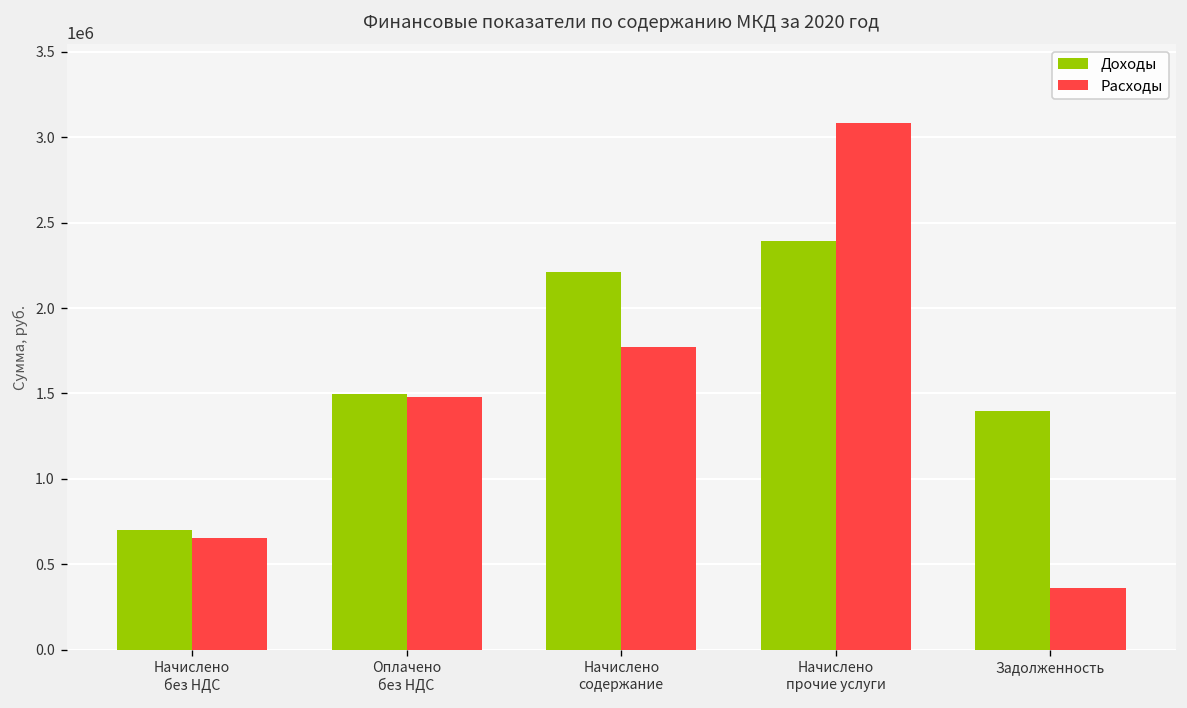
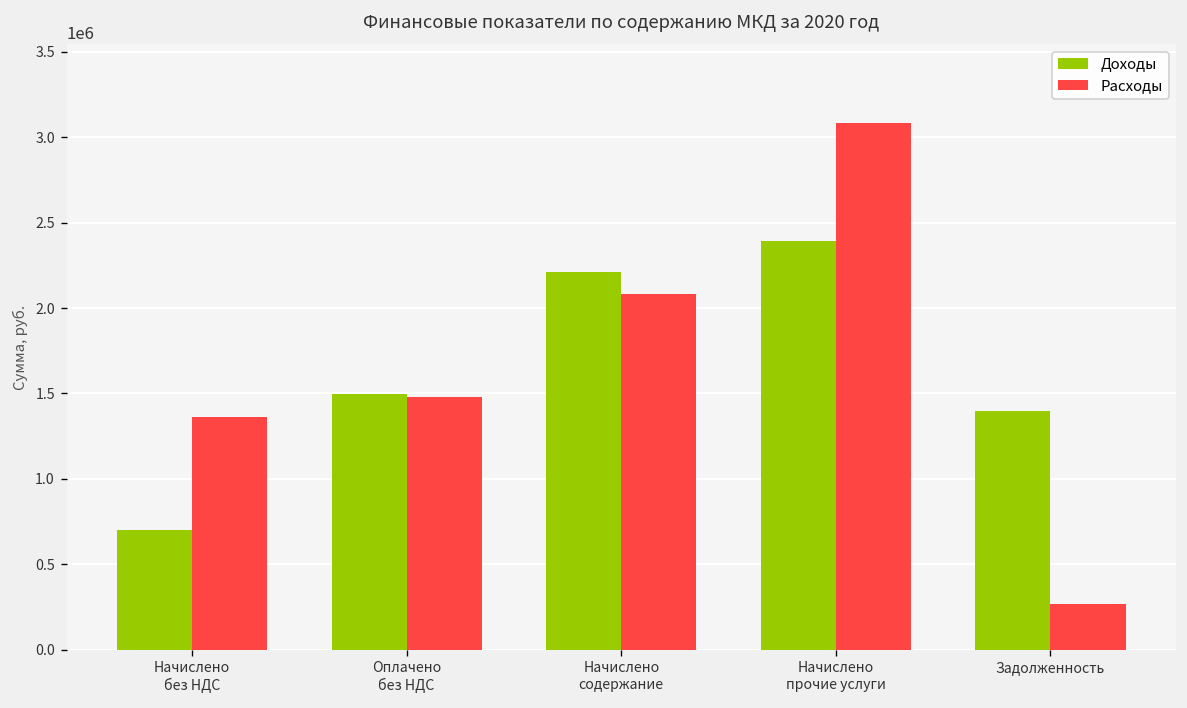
  {
    "Доходы": {
      "Начислено без НДС": 700000,
      "Оплачено без НДС": 1500000,
      "Начислено содержание": 2210000,
      "Начислено прочие услуги": 2390000,
      "Задолженность": 1390000
    },
    "Расходы": {
-     "Начислено без НДС": 660000,
+     "Начислено без НДС": 1360000,
      "Оплачено без НДС": 1480000,
-     "Начислено содержание": 1770000,
+     "Начислено содержание": 2080000,
      "Начислено прочие услуги": 3080000,
-     "Задолженность": 360000
+     "Задолженность": 270000
    }
  }
